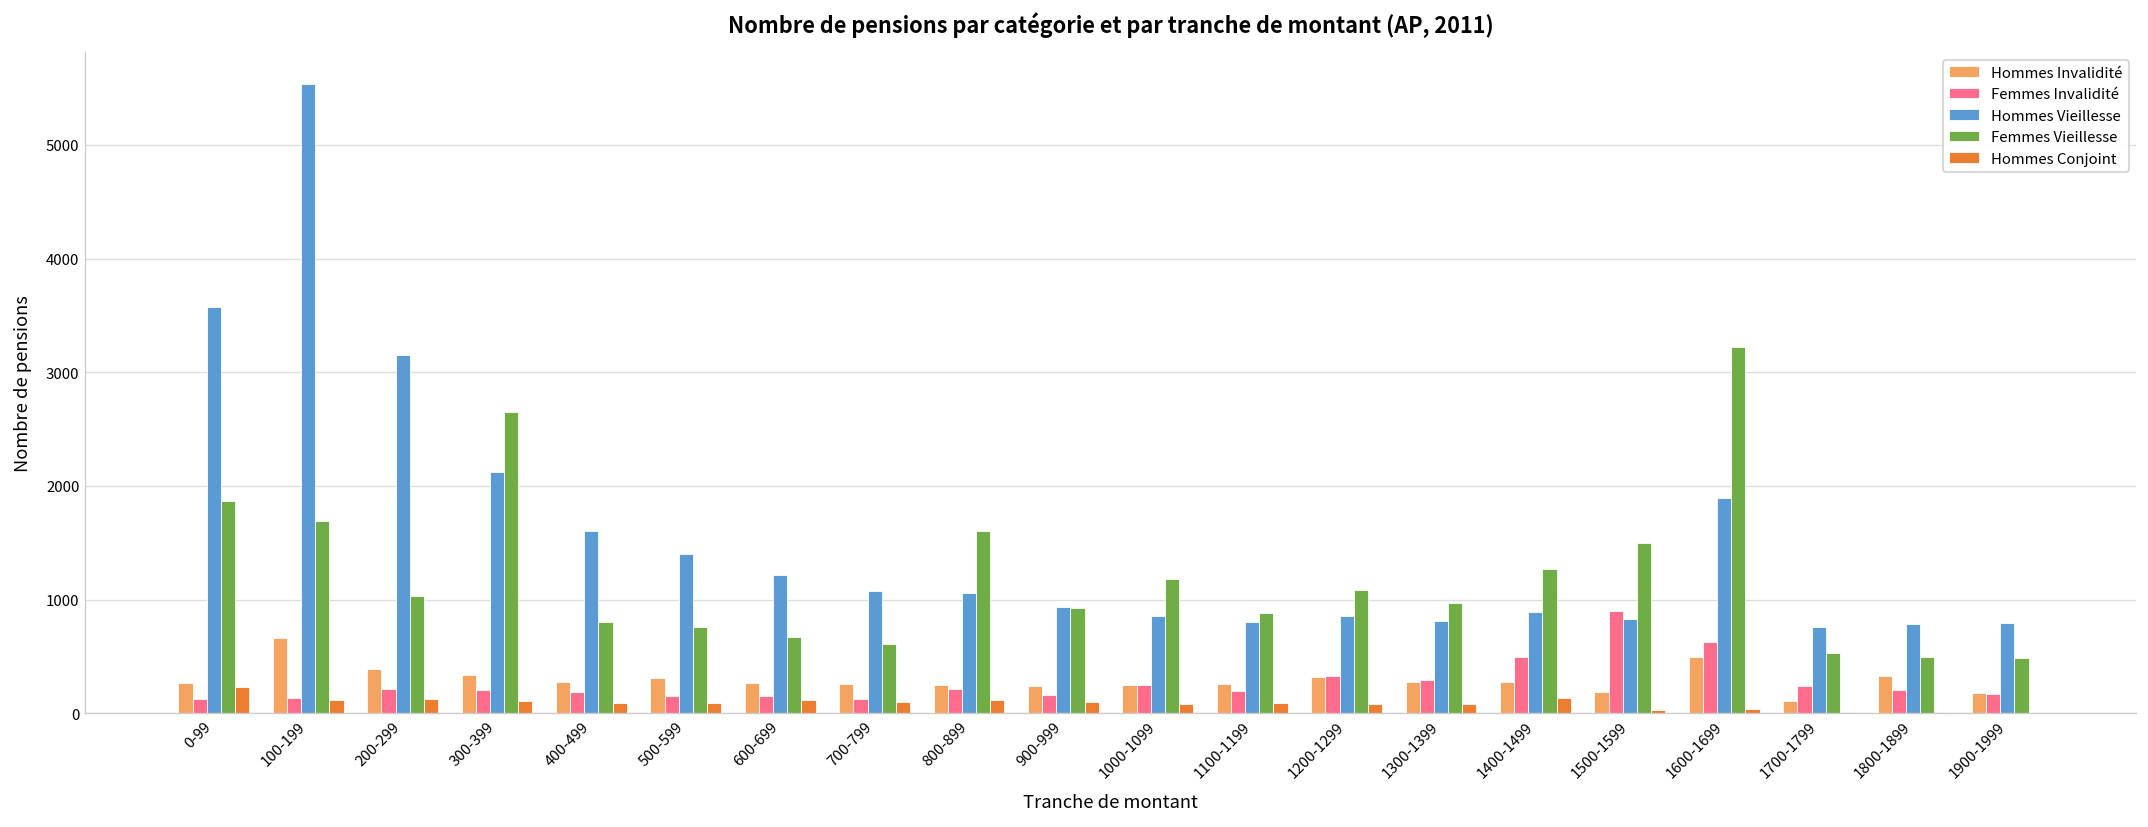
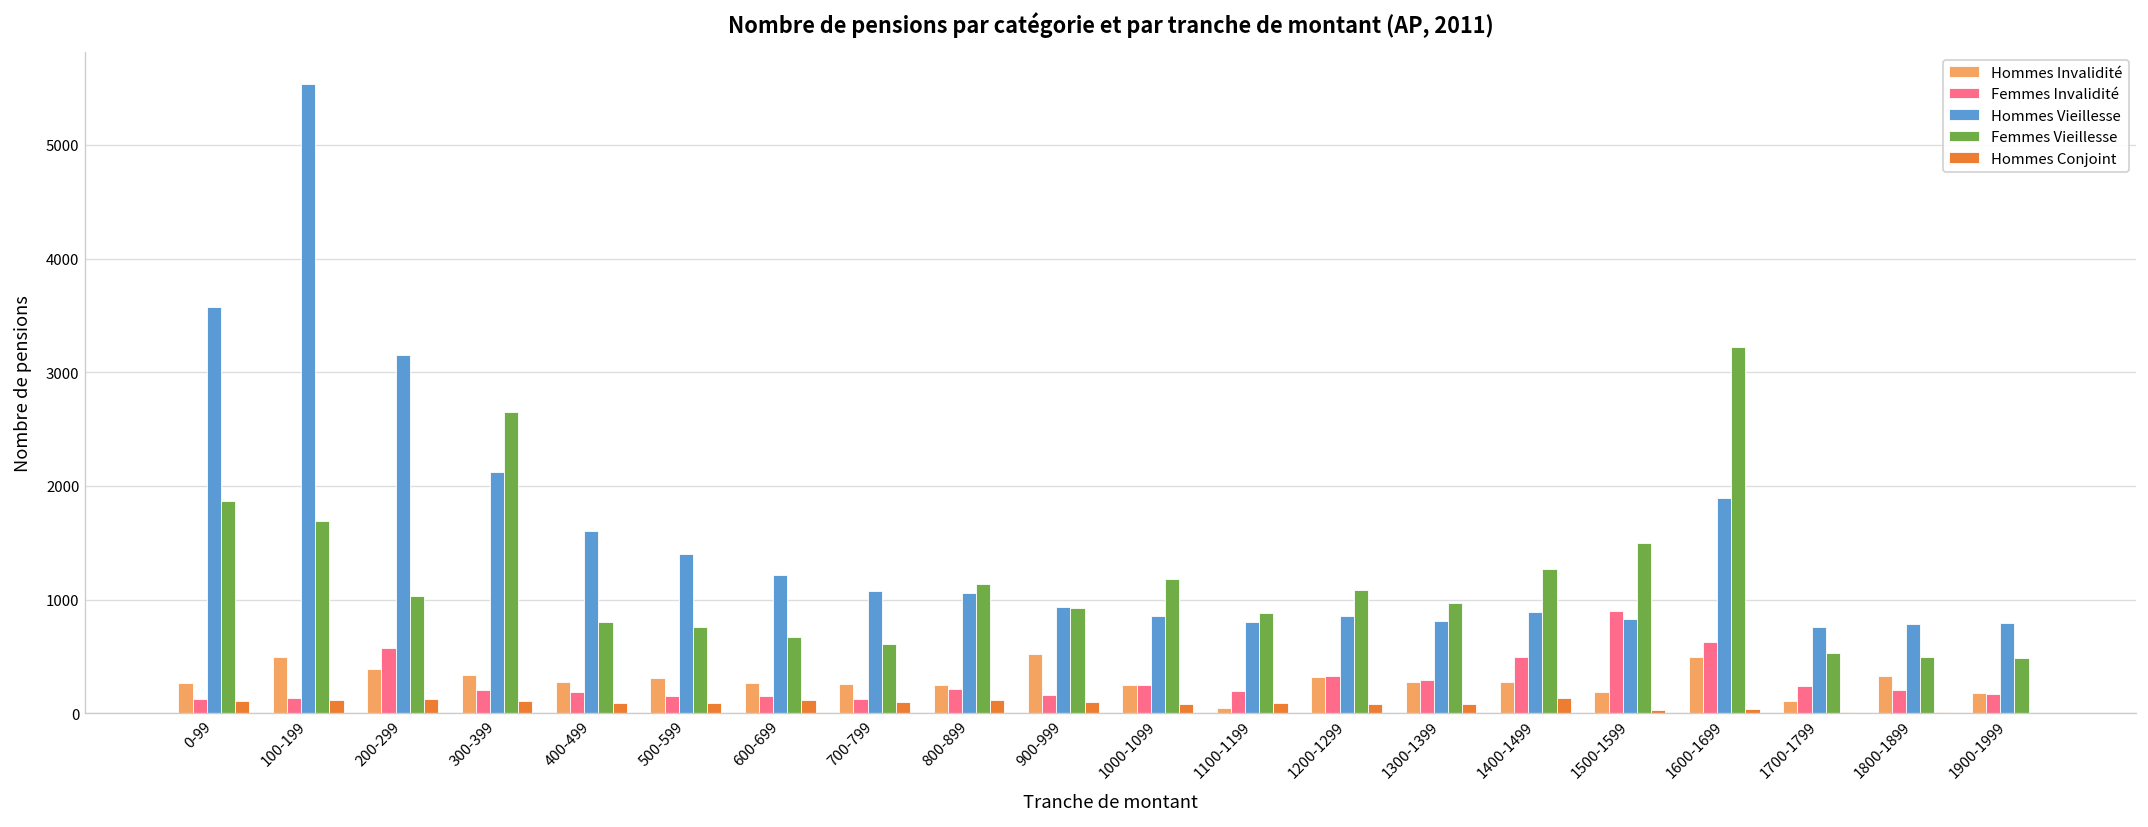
  {
    "Hommes Invalidité": {
      "0-99": 300,
-     "100-199": 700,
+     "100-199": 500,
      "200-299": 400,
      "300-399": 300,
      "400-499": 300,
      "500-599": 300,
      "600-699": 300,
      "700-799": 300,
      "800-899": 200,
-     "900-999": 200,
+     "900-999": 500,
      "1000-1099": 300,
-     "1100-1199": 300,
+     "1100-1199": 0,
      "1200-1299": 300,
      "1300-1399": 300,
      "1400-1499": 300,
      "1500-1599": 200,
      "1600-1699": 500,
      "1700-1799": 100,
      "1800-1899": 300,
      "1900-1999": 200
    },
    "Femmes Invalidité": {
      "0-99": 100,
      "100-199": 100,
-     "200-299": 200,
+     "200-299": 600,
      "300-399": 200,
      "400-499": 200,
      "500-599": 200,
      "600-699": 200,
      "700-799": 100,
      "800-899": 200,
      "900-999": 200,
      "1000-1099": 200,
      "1100-1199": 200,
      "1200-1299": 300,
      "1300-1399": 300,
      "1400-1499": 500,
      "1500-1599": 900,
      "1600-1699": 600,
      "1700-1799": 200,
      "1800-1899": 200,
      "1900-1999": 200
    },
    "Hommes Vieillesse": {
      "0-99": 3600,
      "100-199": 5500,
      "200-299": 3200,
      "300-399": 2100,
      "400-499": 1600,
      "500-599": 1400,
      "600-699": 1200,
      "700-799": 1100,
      "800-899": 1100,
      "900-999": 900,
      "1000-1099": 900,
      "1100-1199": 800,
      "1200-1299": 900,
      "1300-1399": 800,
      "1400-1499": 900,
      "1500-1599": 800,
      "1600-1699": 1900,
      "1700-1799": 800,
      "1800-1899": 800,
      "1900-1999": 800
    },
    "Femmes Vieillesse": {
      "0-99": 1900,
      "100-199": 1700,
      "200-299": 1000,
      "300-399": 2600,
      "400-499": 800,
      "500-599": 800,
      "600-699": 700,
      "700-799": 600,
-     "800-899": 1600,
+     "800-899": 1100,
      "900-999": 900,
      "1000-1099": 1200,
      "1100-1199": 900,
      "1200-1299": 1100,
      "1300-1399": 1000,
      "1400-1499": 1300,
      "1500-1599": 1500,
      "1600-1699": 3200,
      "1700-1799": 500,
      "1800-1899": 500,
      "1900-1999": 500
    },
    "Hommes Conjoint": {
-     "0-99": 200,
+     "0-99": 100,
      "100-199": 100,
      "200-299": 100,
      "300-399": 100,
      "400-499": 100,
      "500-599": 100,
      "600-699": 100,
      "700-799": 100,
      "800-899": 100,
      "900-999": 100,
      "1000-1099": 100,
      "1100-1199": 100,
      "1200-1299": 100,
      "1300-1399": 100,
      "1400-1499": 100,
      "1500-1599": 0,
      "1600-1699": 0
    }
  }
